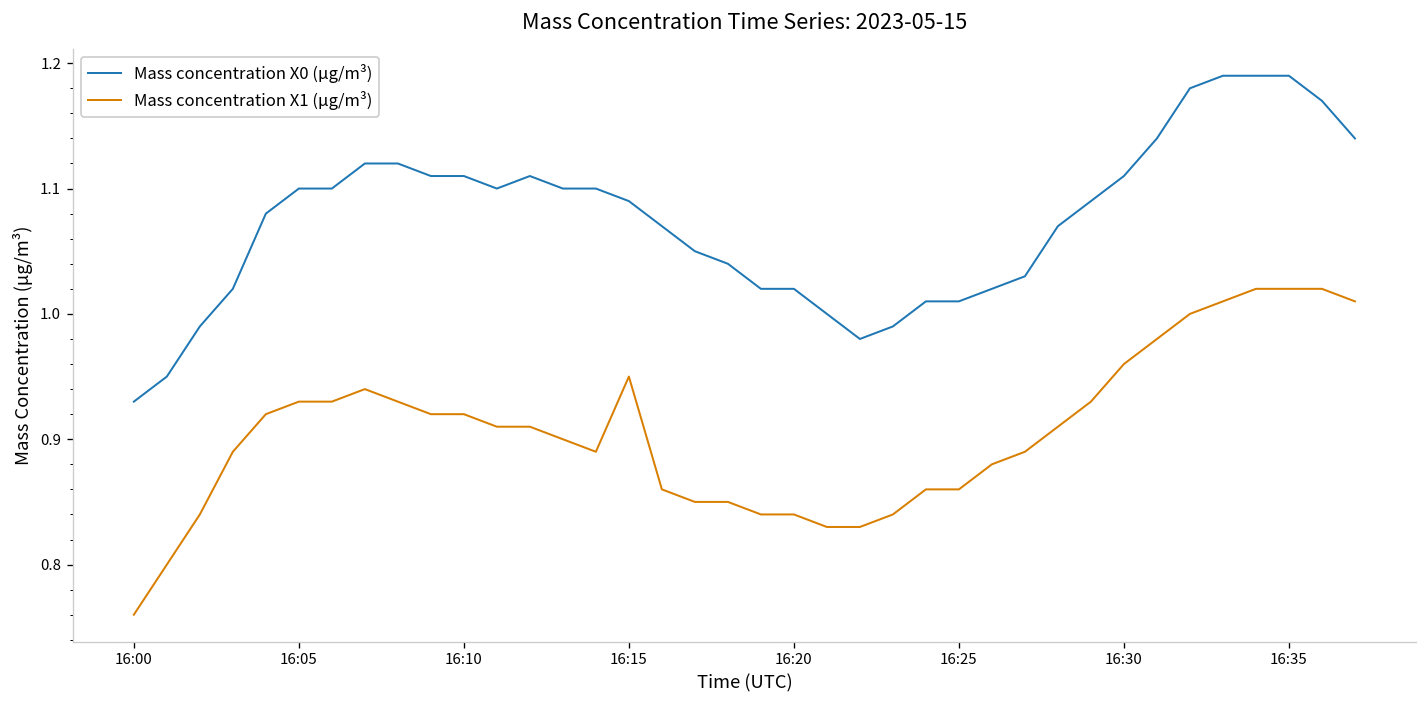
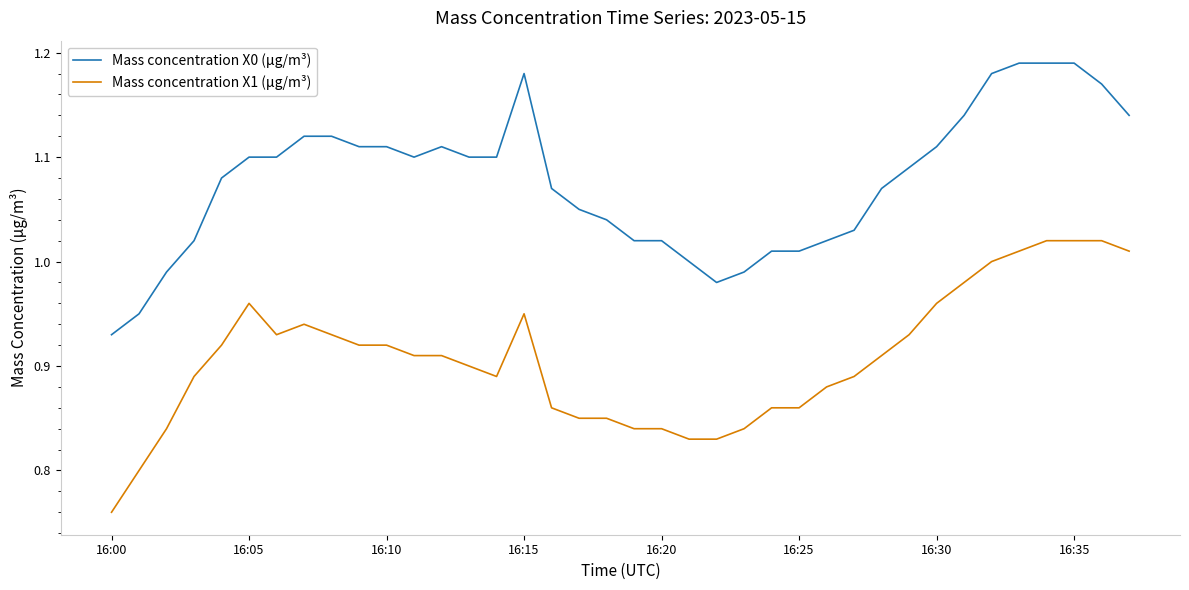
  {
    "Mass concentration X0 (μg/m³)": {
      "16:00": 0.93,
      "16:05": 1.10,
      "16:10": 1.11,
-     "16:15": 1.09,
+     "16:15": 1.18,
      "16:20": 1.02,
      "16:25": 1.01,
      "16:30": 1.11,
      "16:35": 1.19
    },
    "Mass concentration X1 (μg/m³)": {
      "16:00": 0.76,
-     "16:05": 0.93,
+     "16:05": 0.96,
      "16:10": 0.92,
      "16:15": 0.95,
      "16:20": 0.84,
      "16:25": 0.86,
      "16:30": 0.96,
      "16:35": 1.02
    }
  }
